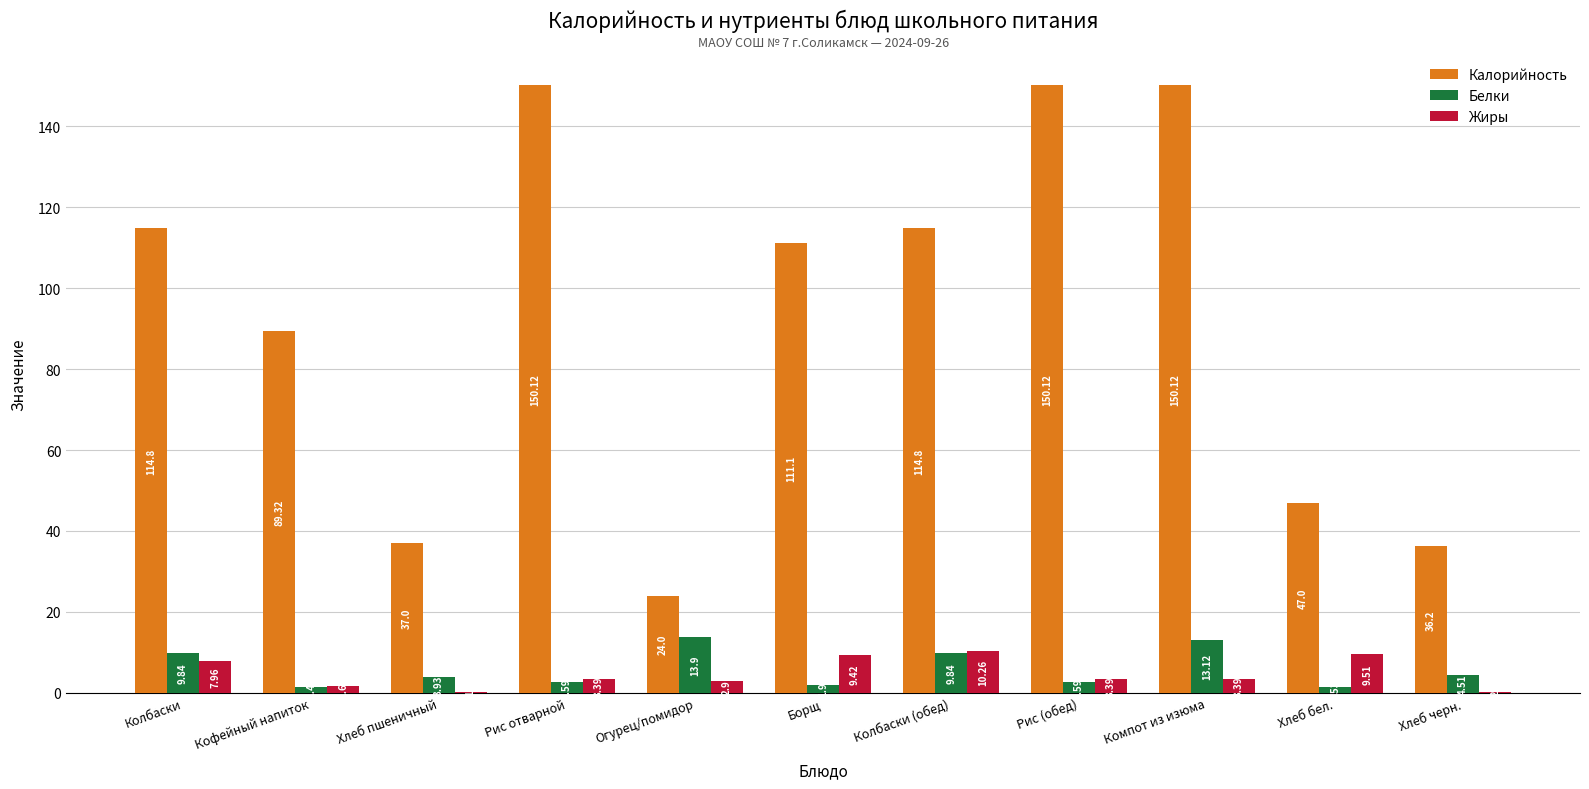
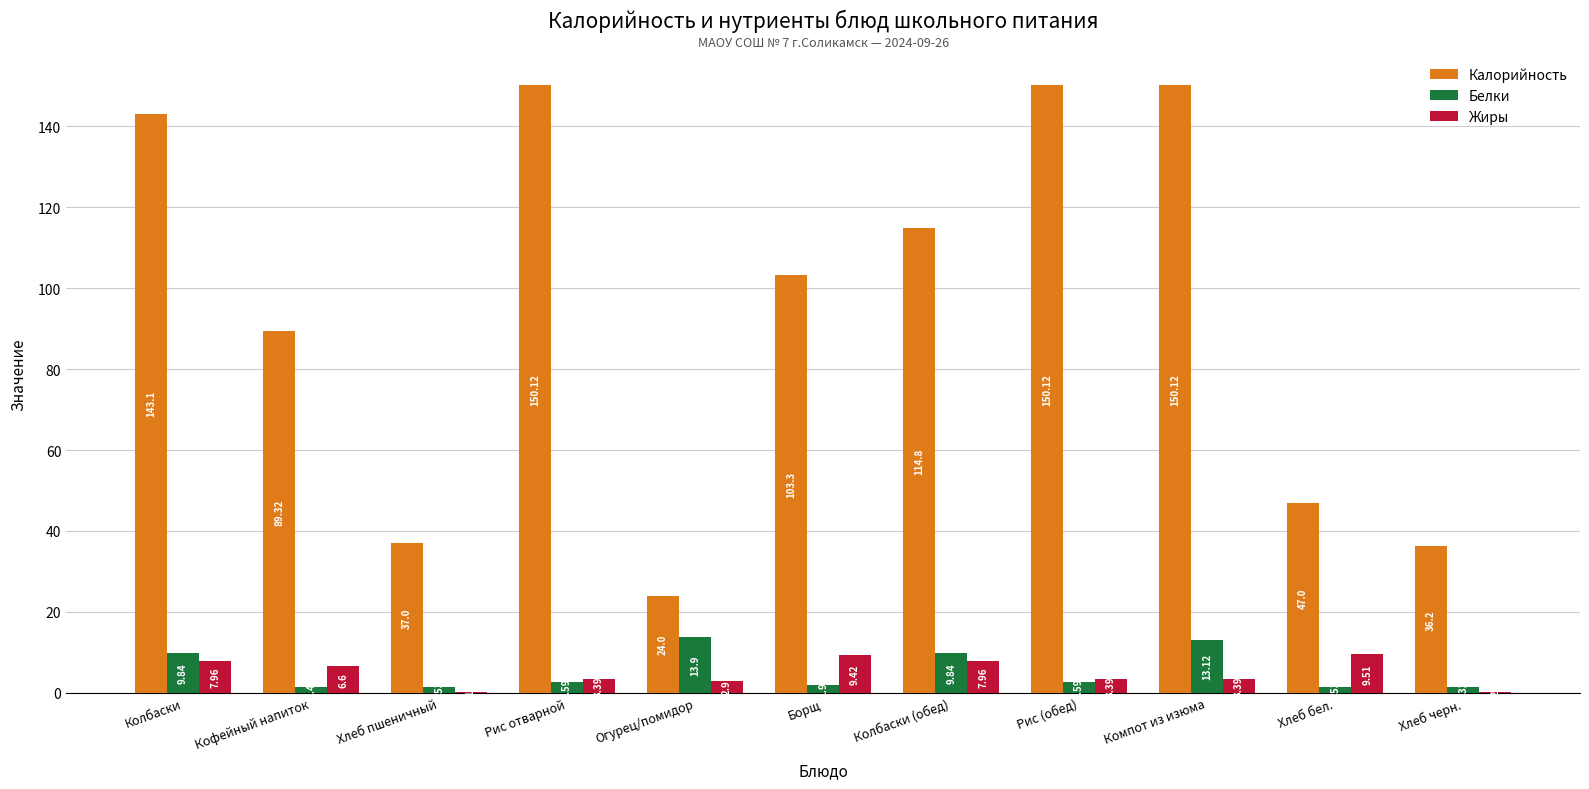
  {
    "Калорийность": {
-     "Колбаски": 114.8,
+     "Колбаски": 143.1,
      "Кофейный напиток": 89.32,
      "Хлеб пшеничный": 37.0,
      "Рис отварной": 150.12,
      "Огурец/помидор": 24.0,
-     "Борщ": 111.1,
+     "Борщ": 103.3,
      "Колбаски (обед)": 114.8,
      "Рис (обед)": 150.12,
      "Компот из изюма": 150.12,
      "Хлеб бел.": 47.0,
      "Хлеб черн.": 36.2
    },
    "Белки": {
      "Кофейный напиток": 1,
-     "Хлеб пшеничный": 4,
+     "Хлеб пшеничный": 2,
      "Хлеб бел.": 2,
-     "Хлеб черн.": 5
+     "Хлеб черн.": 1
    },
    "Жиры": {
      "Колбаски": 7.96,
-     "Кофейный напиток": 2,
+     "Кофейный напиток": 7,
      "Рис отварной": 3.39,
      "Огурец/помидор": 2.9,
      "Борщ": 9.42,
-     "Колбаски (обед)": 10.26,
+     "Колбаски (обед)": 7.96,
      "Рис (обед)": 3.39,
      "Компот из изюма": 3.39,
      "Хлеб бел.": 9.51
    }
  }
